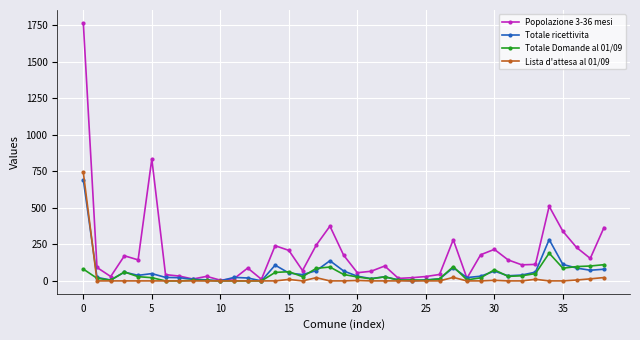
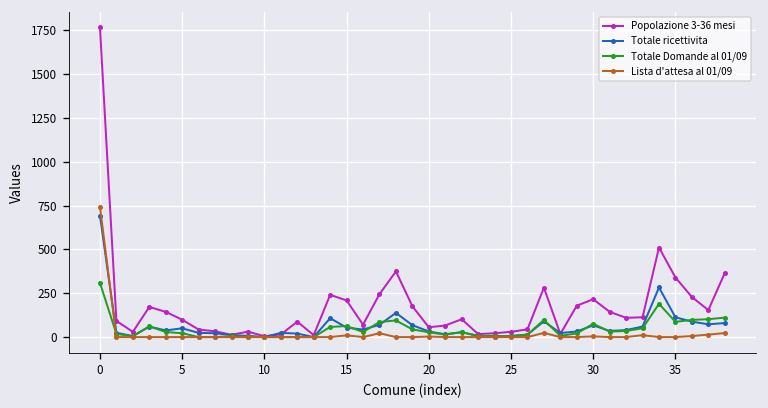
  {
    "Popolazione 3-36 mesi": {
      "0": 1770,
-     "5": 840,
+     "5": 100,
      "15": 210,
      "20": 60,
      "25": 30,
      "30": 220,
      "35": 340
    },
    "Totale ricettivita": {
      "0": 690,
      "5": 50,
      "35": 110
    },
    "Totale Domande al 01/09": {
-     "0": 80,
+     "0": 310,
      "5": 20,
      "35": 90
    },
    "Lista d'attesa al 01/09": {
      "0": 740,
      "5": 0,
      "15": 10,
      "20": 0,
      "30": 0,
      "35": 0
    }
  }
